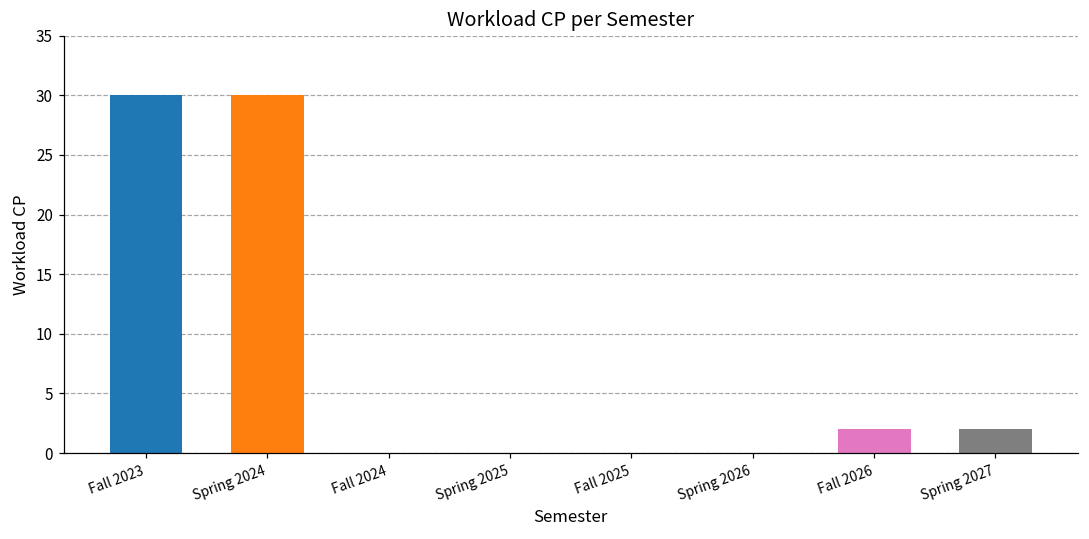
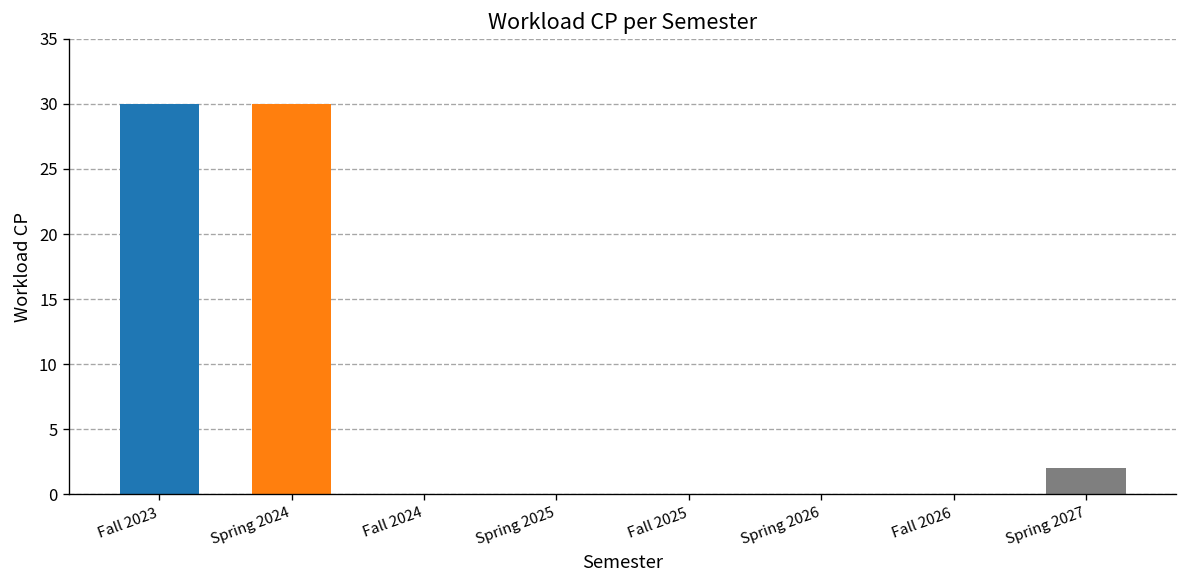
  {
    "Fall 2023": 30,
    "Spring 2024": 30,
    "Fall 2024": 0,
    "Spring 2025": 0,
    "Fall 2025": 0,
    "Spring 2026": 0,
-   "Fall 2026": 2,
+   "Fall 2026": 0,
    "Spring 2027": 2
  }
